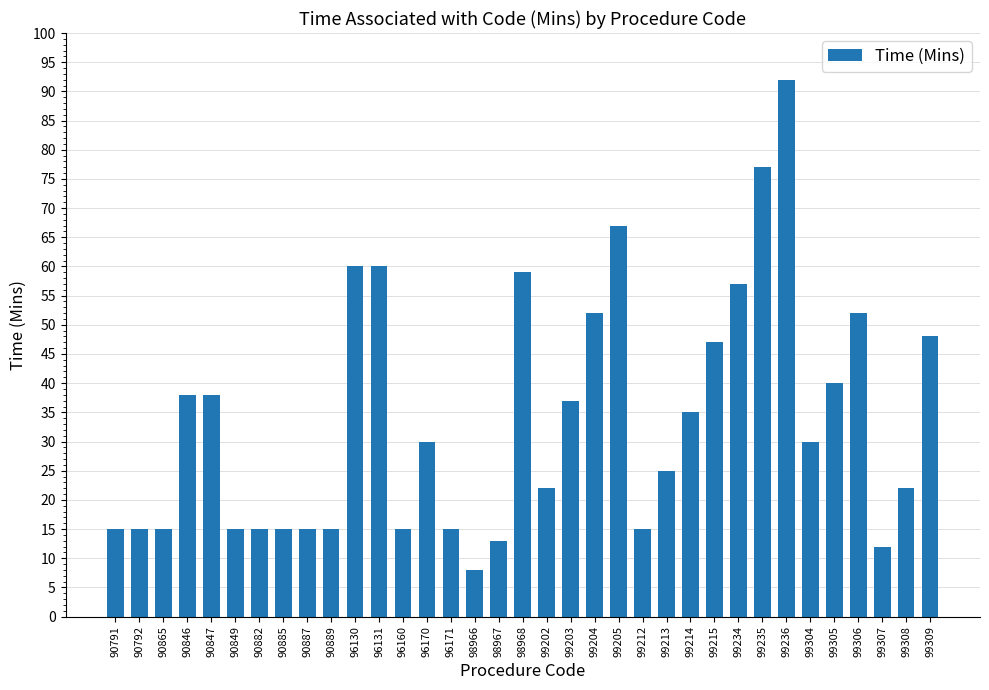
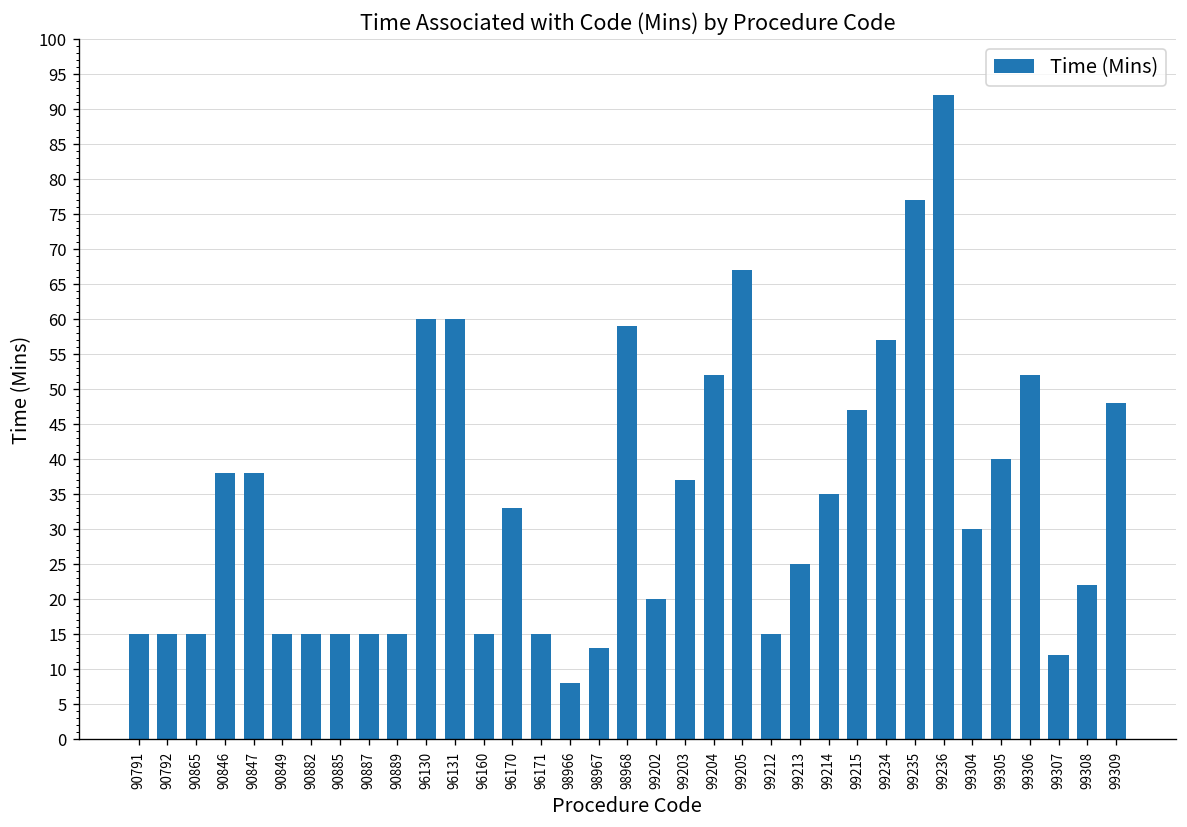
  {
    "90791": 15,
    "90792": 15,
    "90865": 15,
    "90846": 38,
    "90847": 38,
    "90849": 15,
    "90882": 15,
    "90885": 15,
    "90887": 15,
    "90889": 15,
    "96130": 60,
    "96131": 60,
    "96160": 15,
-   "96170": 30,
+   "96170": 33,
    "96171": 15,
    "98966": 8,
    "98967": 13,
    "98968": 59,
-   "99202": 22,
+   "99202": 20,
    "99203": 37,
    "99204": 52,
    "99205": 67,
    "99212": 15,
    "99213": 25,
    "99214": 35,
    "99215": 47,
    "99234": 57,
    "99235": 77,
    "99236": 92,
    "99304": 30,
    "99305": 40,
    "99306": 52,
    "99307": 12,
    "99308": 22,
    "99309": 48
  }
